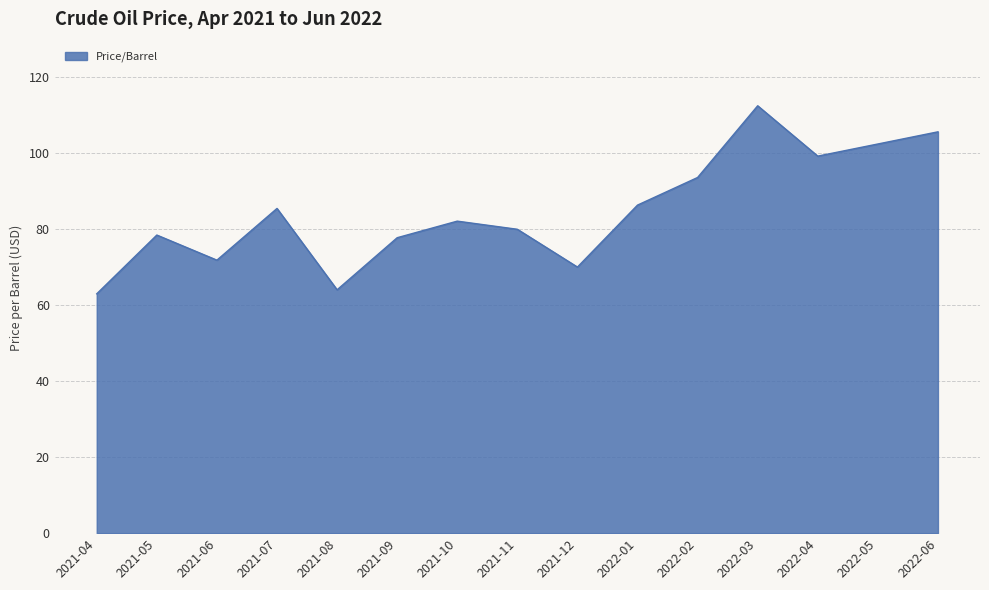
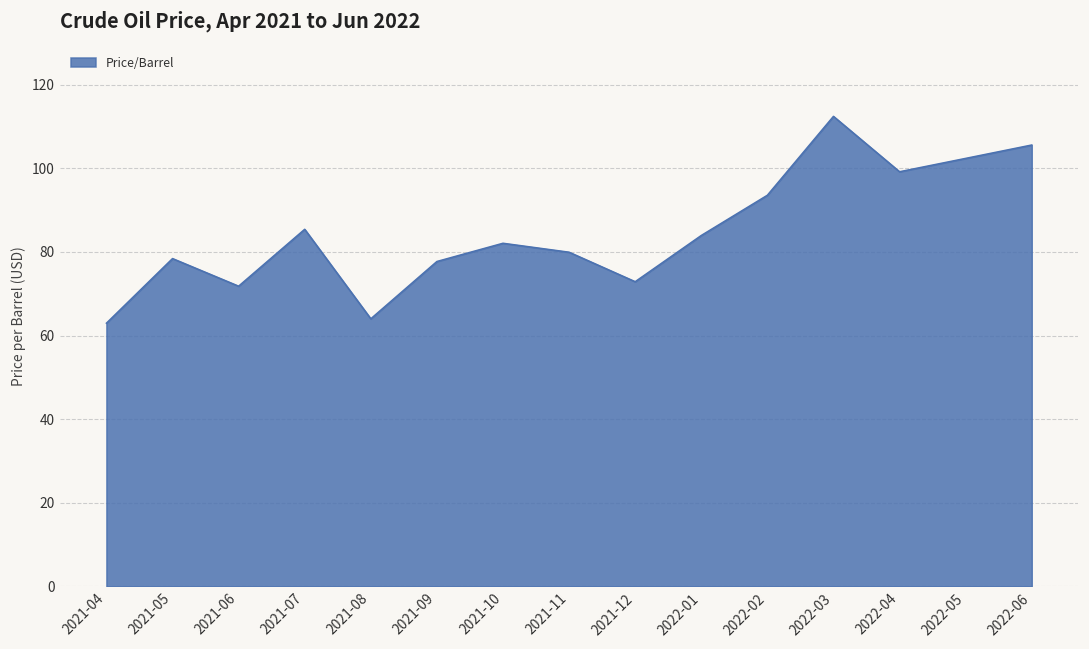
  {
    "2021-04": 63,
    "2021-05": 78,
    "2021-06": 72,
    "2021-07": 85,
    "2021-08": 64,
    "2021-09": 78,
    "2021-10": 82,
    "2021-11": 80,
-   "2021-12": 70,
-   "2022-01": 86,
+   "2021-12": 73,
+   "2022-01": 84,
    "2022-02": 94,
    "2022-03": 112,
    "2022-04": 99,
    "2022-05": 102,
    "2022-06": 106
  }
